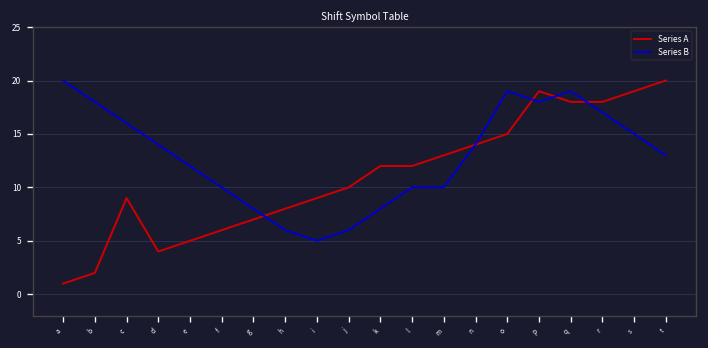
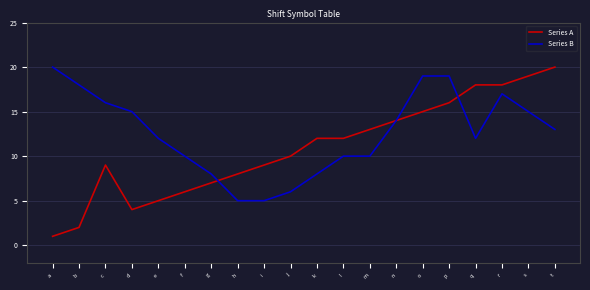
  {
    "Series A": {
      "a": 1,
      "b": 2,
      "c": 9,
      "d": 4,
      "e": 5,
      "f": 6,
      "g": 7,
      "h": 8,
      "i": 9,
      "j": 10,
      "k": 12,
      "l": 12,
      "m": 13,
      "o": 15,
-     "p": 19,
+     "p": 16,
      "q": 18,
      "r": 18,
      "s": 19,
      "t": 20
    },
    "Series B": {
      "a": 20,
      "b": 18,
      "c": 16,
-     "d": 14,
+     "d": 15,
      "e": 12,
      "f": 10,
      "g": 8,
-     "h": 6,
+     "h": 5,
      "i": 5,
      "j": 6,
      "k": 8,
      "l": 10,
      "m": 10,
      "o": 19,
-     "p": 18,
-     "q": 19,
+     "p": 19,
+     "q": 12,
      "r": 17,
      "s": 15,
      "t": 13
    }
  }
